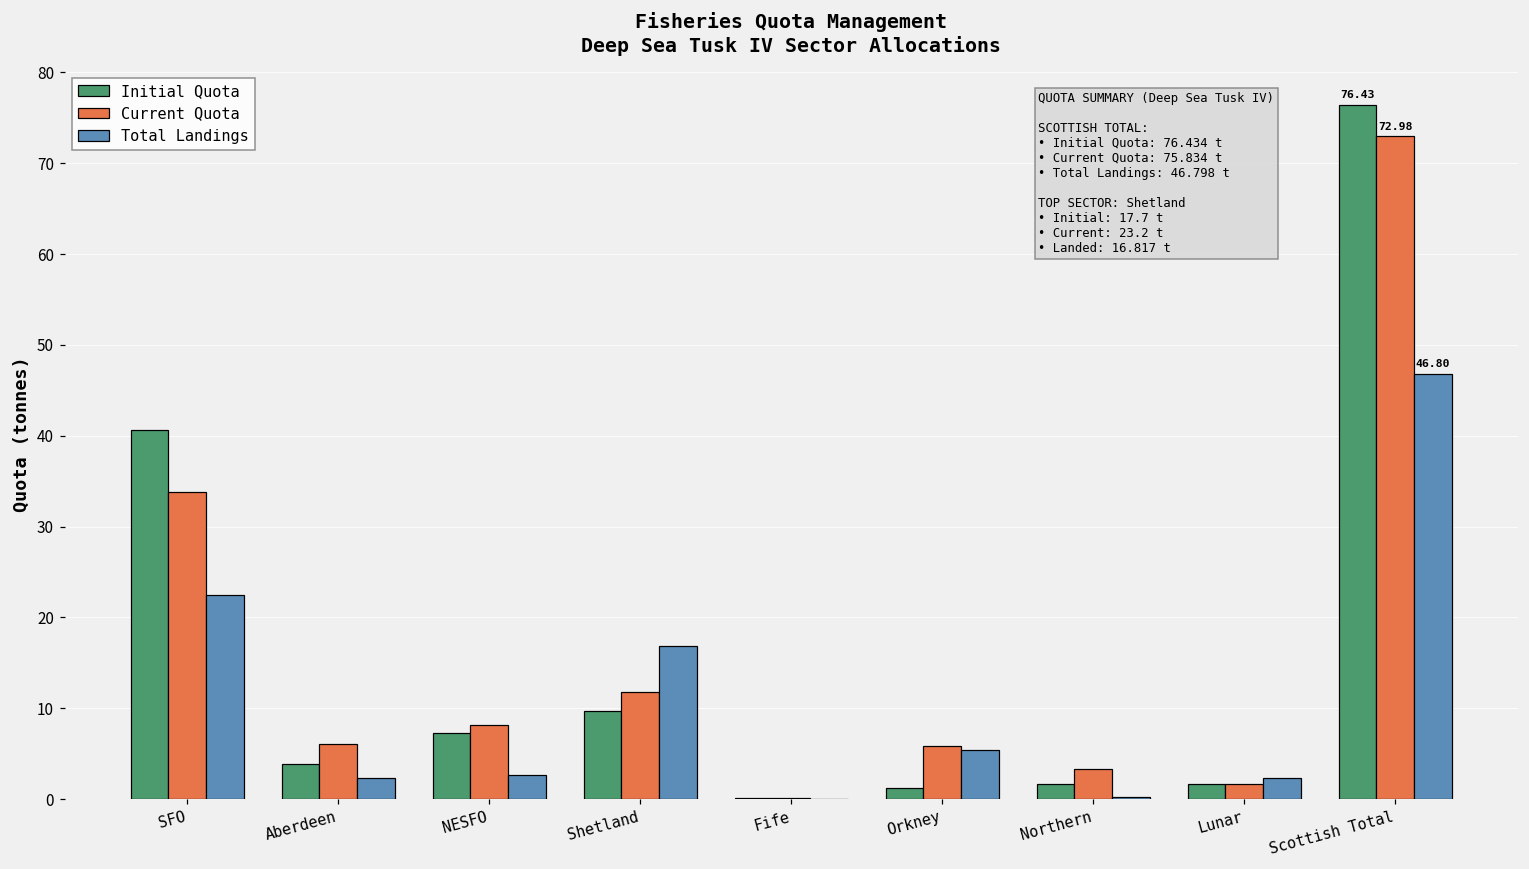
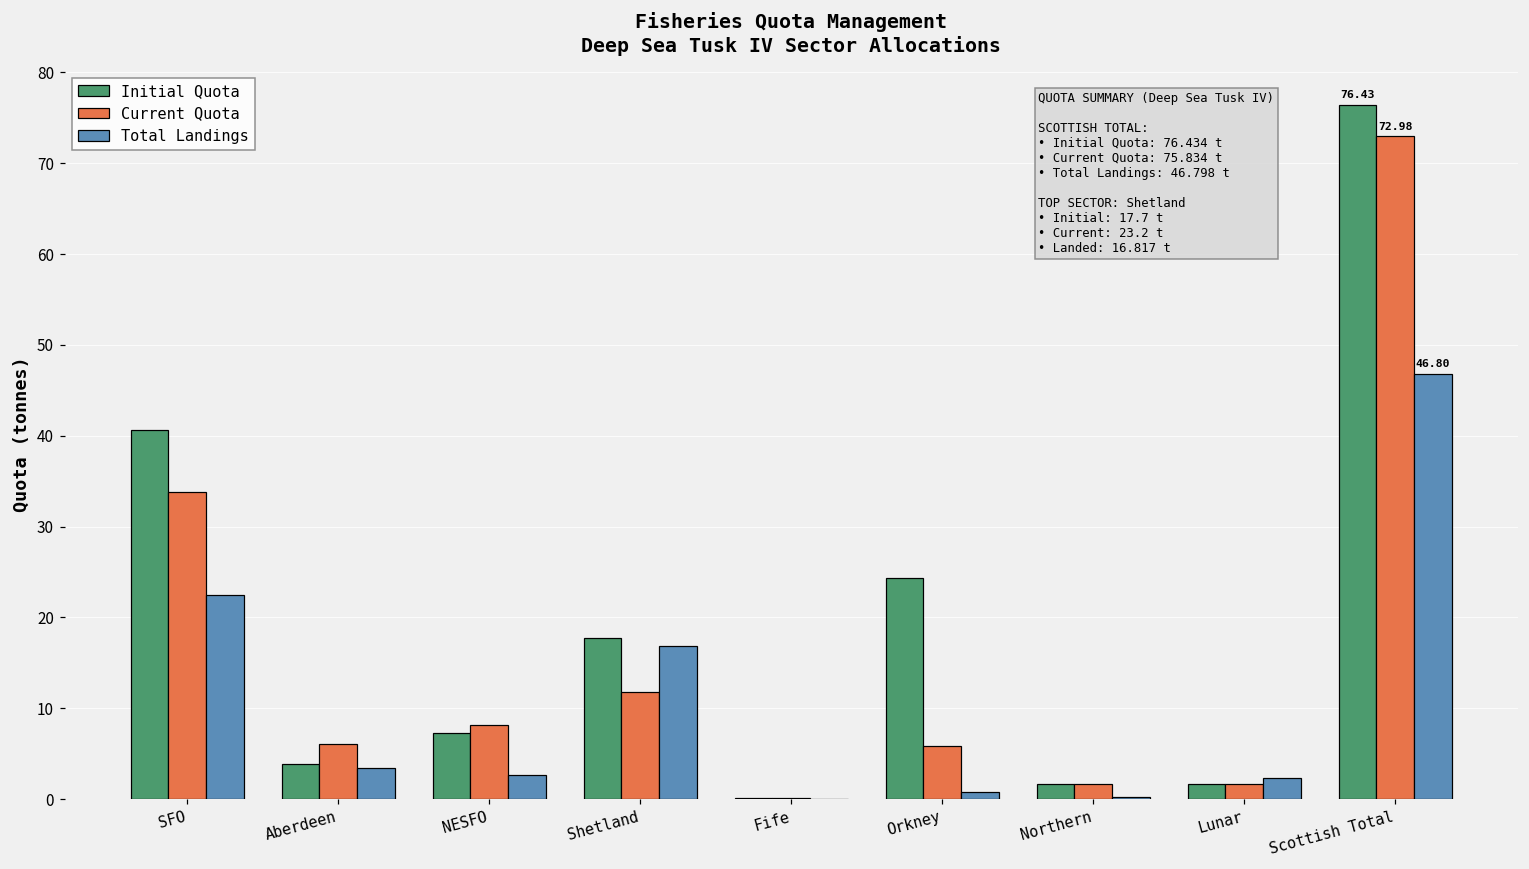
  {
    "Initial Quota": {
      "SFO": 41,
      "Aberdeen": 4,
      "NESFO": 7,
-     "Shetland": 10,
-     "Orkney": 1,
+     "Shetland": 18,
+     "Orkney": 24,
      "Northern": 2,
      "Lunar": 2
    },
    "Current Quota": {
      "SFO": 34,
      "Aberdeen": 6,
      "NESFO": 8,
      "Shetland": 12,
      "Orkney": 6,
-     "Northern": 3,
+     "Northern": 2,
      "Lunar": 2
    },
    "Total Landings": {
      "SFO": 22,
-     "Aberdeen": 2,
+     "Aberdeen": 3,
      "NESFO": 3,
      "Shetland": 17,
      "Fife": 0,
-     "Orkney": 5,
+     "Orkney": 1,
      "Lunar": 2
    }
  }
